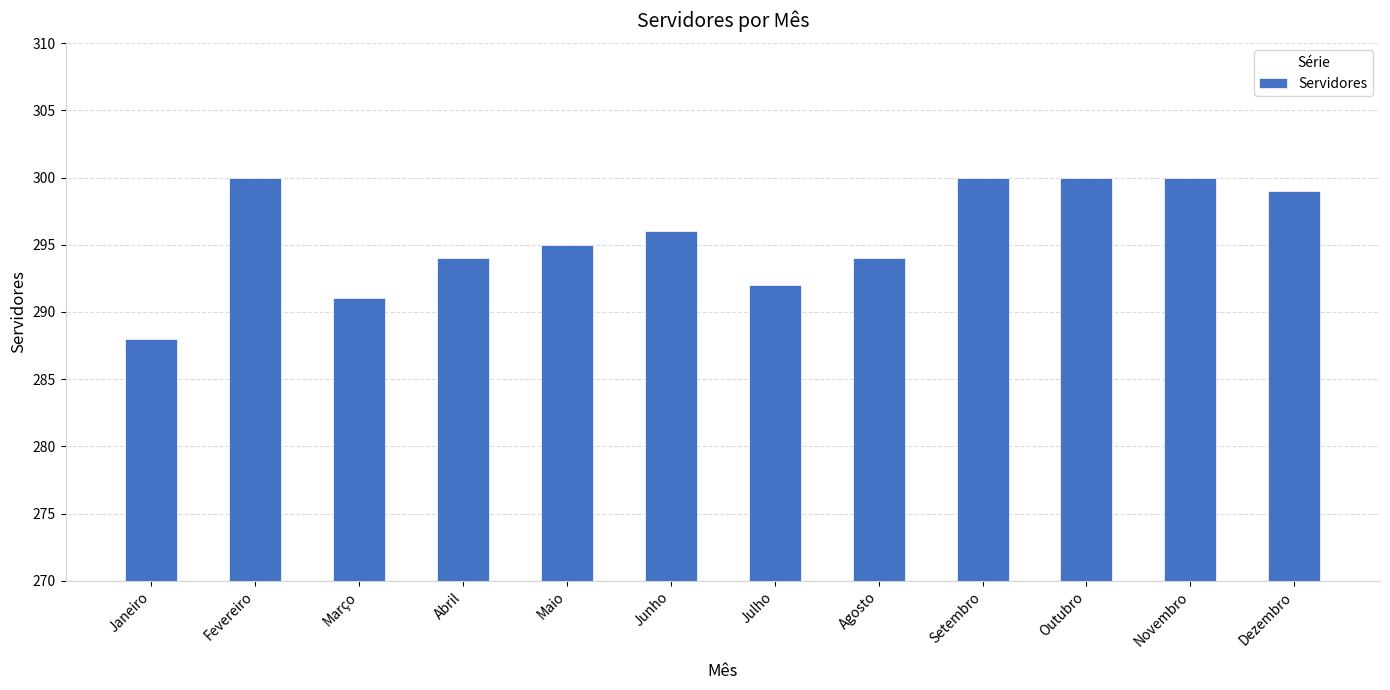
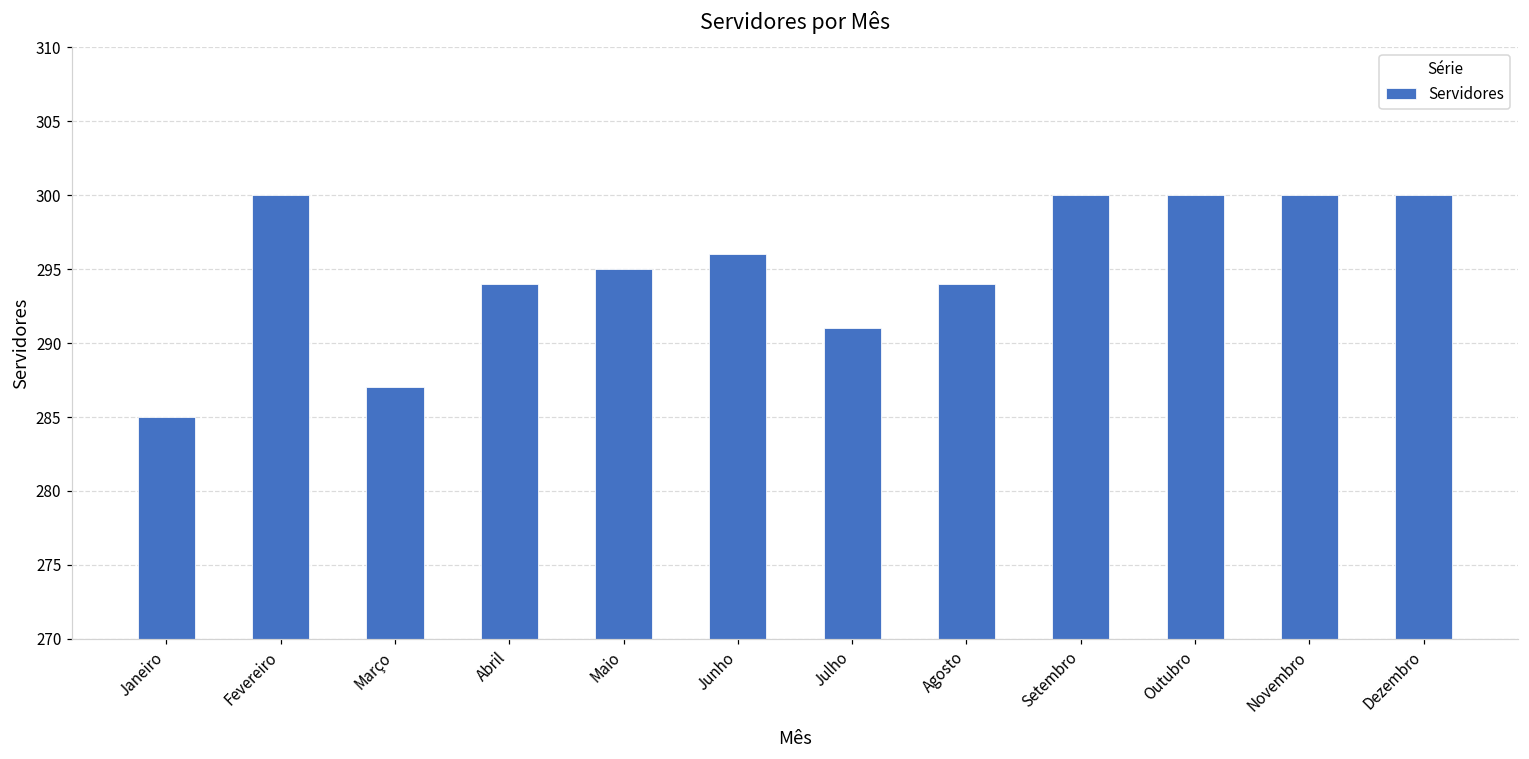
  {
-   "Janeiro": 288,
+   "Janeiro": 285,
    "Fevereiro": 300,
-   "Março": 291,
+   "Março": 287,
    "Abril": 294,
    "Maio": 295,
    "Junho": 296,
-   "Julho": 292,
+   "Julho": 291,
    "Agosto": 294,
    "Setembro": 300,
    "Outubro": 300,
    "Novembro": 300,
-   "Dezembro": 299
+   "Dezembro": 300
  }
